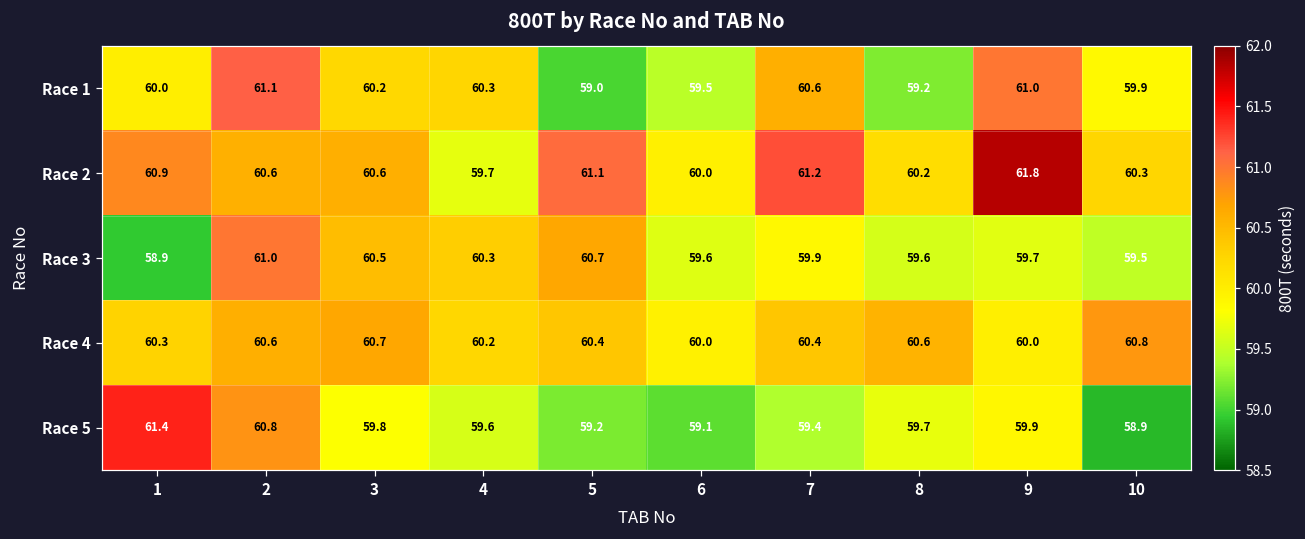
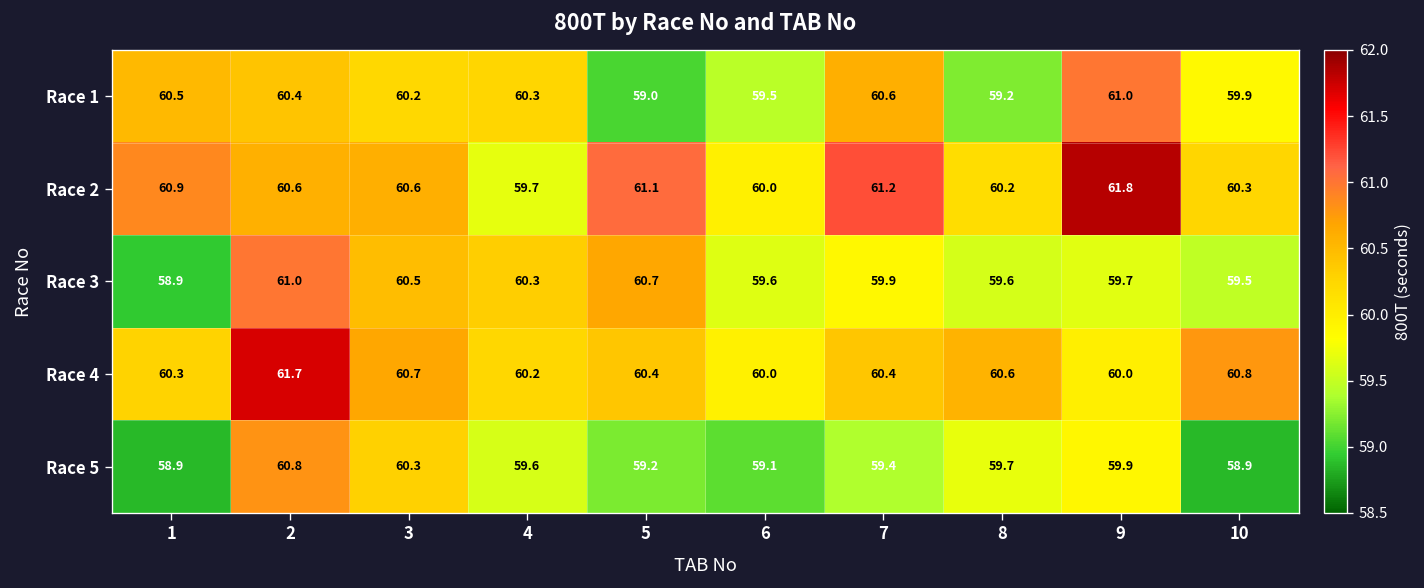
  {
    "Race 1": {
-     "1": 60.0,
-     "2": 61.1,
+     "1": 60.5,
+     "2": 60.4,
      "3": 60.2,
      "4": 60.3,
      "5": 59.0,
      "6": 59.5,
      "7": 60.6,
      "8": 59.2,
      "9": 61.0,
      "10": 59.9
    },
    "Race 2": {
      "1": 60.9,
      "2": 60.6,
      "3": 60.6,
      "4": 59.7,
      "5": 61.1,
      "6": 60.0,
      "7": 61.2,
      "8": 60.2,
      "9": 61.8,
      "10": 60.3
    },
    "Race 3": {
      "1": 58.9,
      "2": 61.0,
      "3": 60.5,
      "4": 60.3,
      "5": 60.7,
      "6": 59.6,
      "7": 59.9,
      "8": 59.6,
      "9": 59.7,
      "10": 59.5
    },
    "Race 4": {
      "1": 60.3,
-     "2": 60.6,
+     "2": 61.7,
      "3": 60.7,
      "4": 60.2,
      "5": 60.4,
      "6": 60.0,
      "7": 60.4,
      "8": 60.6,
      "9": 60.0,
      "10": 60.8
    },
    "Race 5": {
-     "1": 61.4,
+     "1": 58.9,
      "2": 60.8,
-     "3": 59.8,
+     "3": 60.3,
      "4": 59.6,
      "5": 59.2,
      "6": 59.1,
      "7": 59.4,
      "8": 59.7,
      "9": 59.9,
      "10": 58.9
    }
  }
